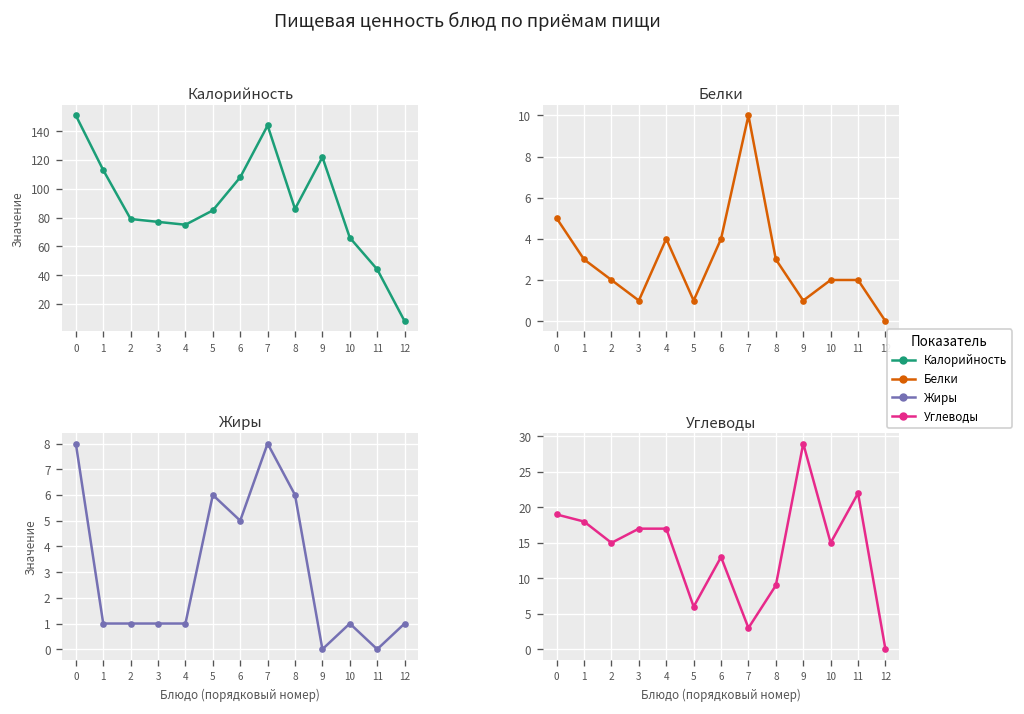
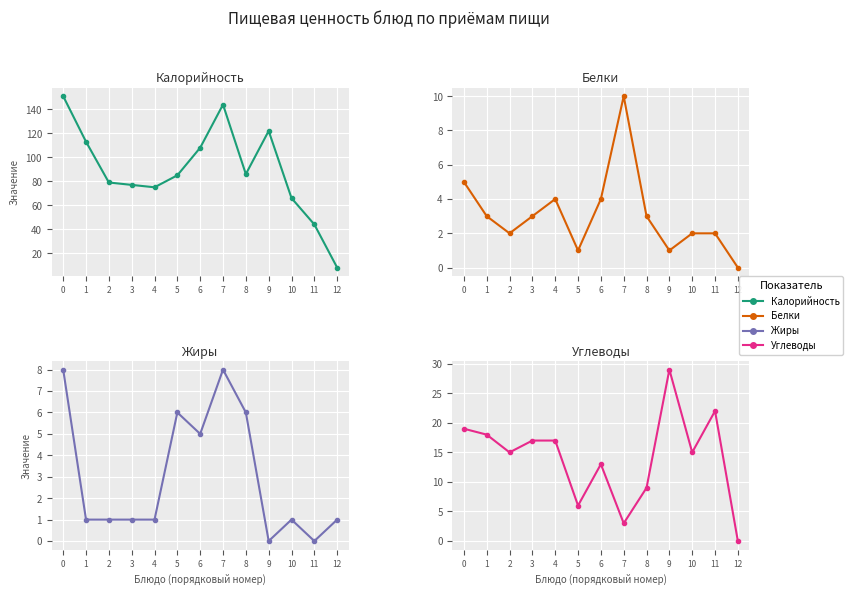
  {
    "Калорийность": {
      "0": 151,
      "1": 113,
      "2": 79,
      "3": 77,
      "4": 75,
      "5": 85,
      "6": 108,
      "7": 144,
      "8": 86,
      "9": 122,
      "10": 66,
      "11": 44,
      "12": 8
    },
    "Белки": {
      "0": 5,
      "1": 3,
      "2": 2,
-     "3": 1,
+     "3": 3,
      "4": 4,
      "5": 1,
      "6": 4,
      "7": 10,
      "8": 3,
      "9": 1,
      "10": 2,
      "11": 2,
      "12": 0
    },
    "Жиры": {
      "0": 8.0,
      "1": 1.0,
      "2": 1.0,
      "3": 1.0,
      "4": 1.0,
      "5": 6.0,
      "6": 5.0,
      "7": 8.0,
      "8": 6.0,
      "9": 0.0,
      "10": 1.0,
      "11": 0.0,
      "12": 1.0
    },
    "Углеводы": {
      "0": 19,
      "1": 18,
      "2": 15,
      "3": 17,
      "4": 17,
      "5": 6,
      "6": 13,
      "7": 3,
      "8": 9,
      "9": 29,
      "10": 15,
      "11": 22,
      "12": 0
    }
  }
